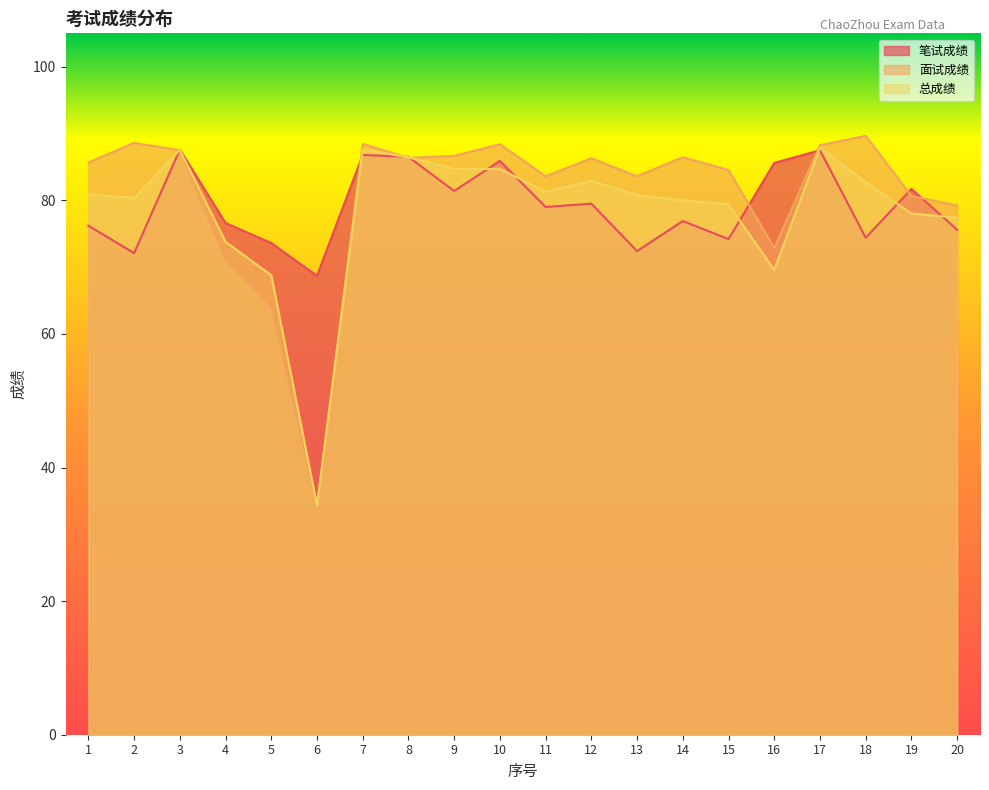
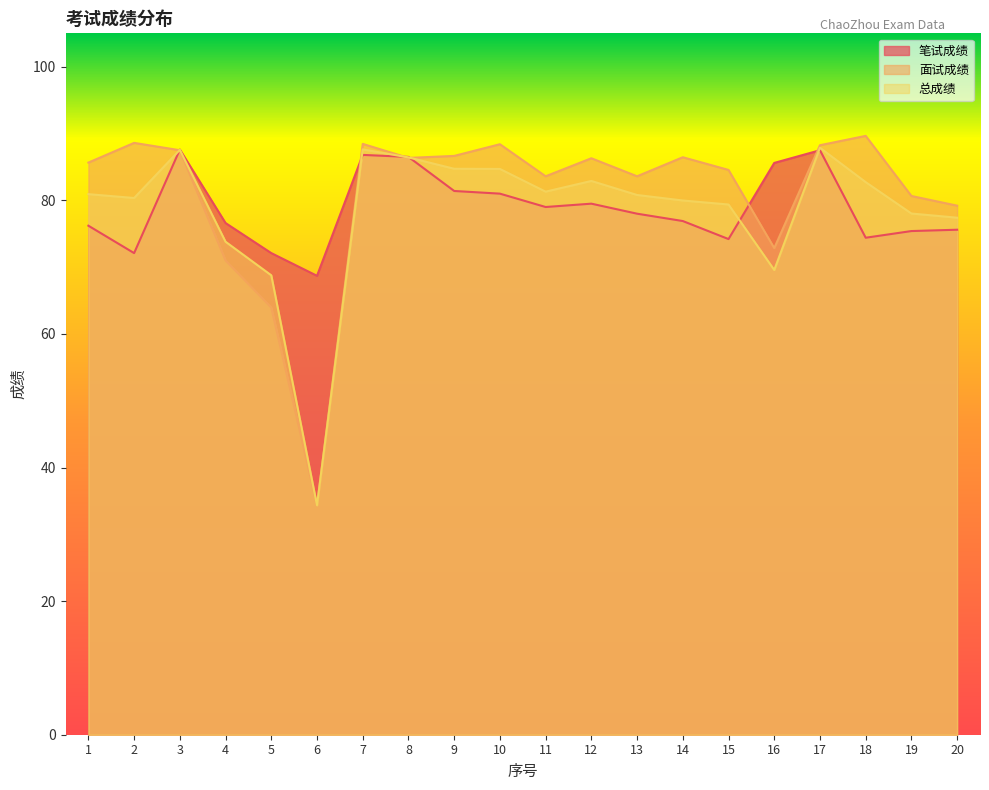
  {
    "笔试成绩": {
      "1": 76,
      "2": 72,
      "4": 77,
-     "5": 74,
+     "5": 72,
      "6": 69,
      "7": 87,
      "9": 81,
-     "10": 86,
+     "10": 81,
      "11": 79,
      "12": 80,
-     "13": 72,
+     "13": 78,
      "14": 77,
      "15": 74,
      "16": 86,
      "18": 74,
-     "19": 82,
+     "19": 75,
      "20": 76
    }
  }
